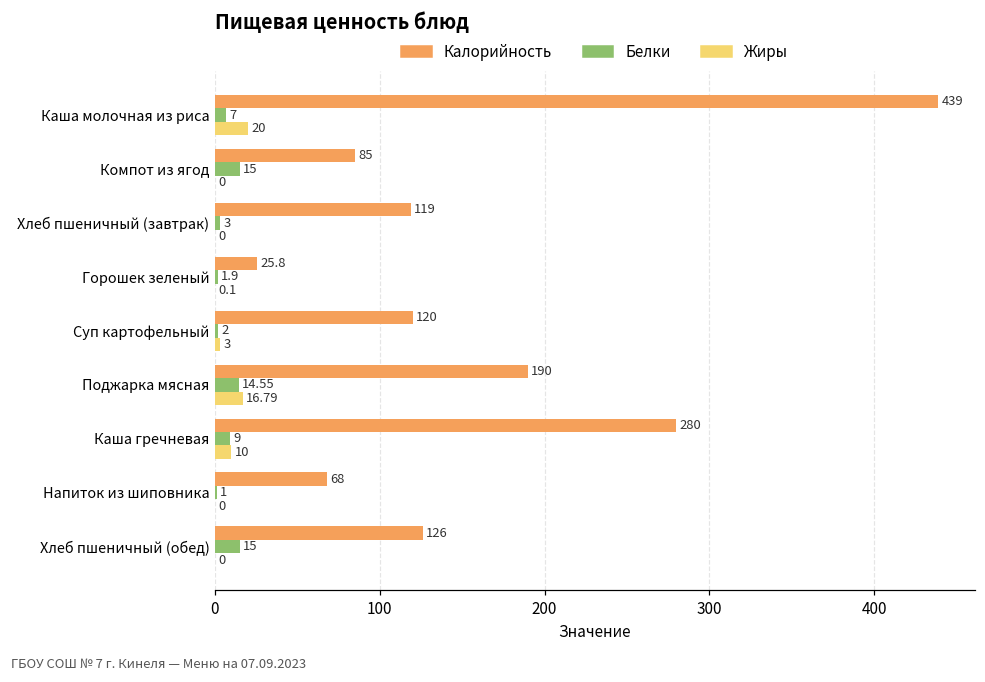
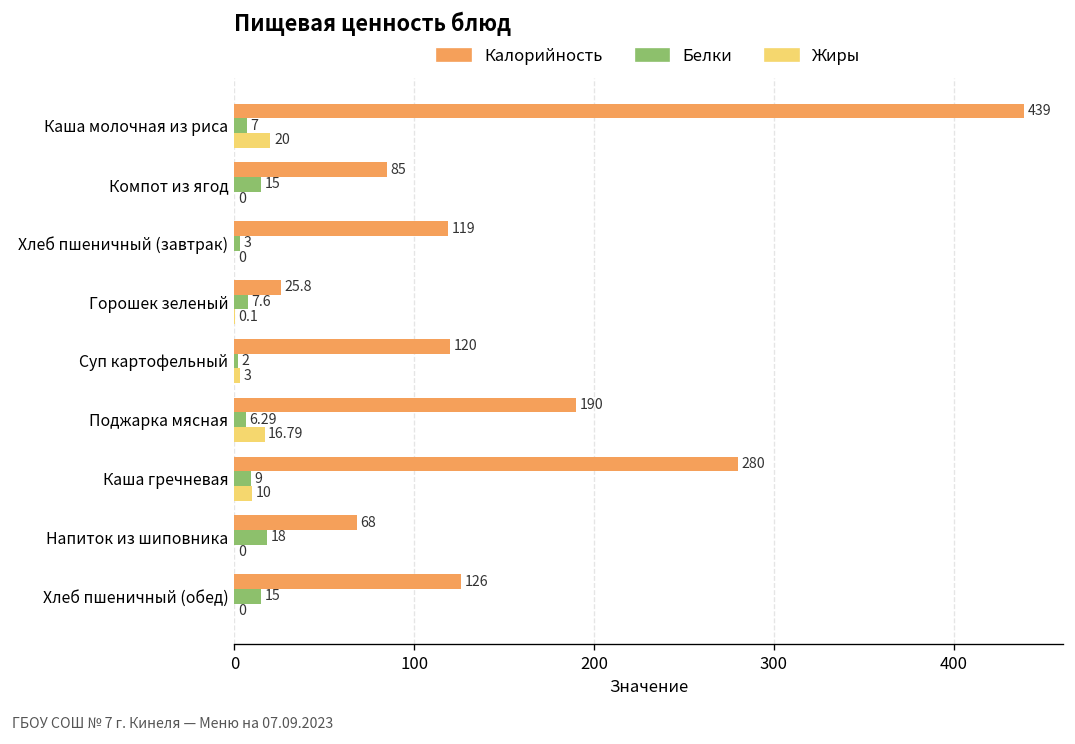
  {
    "Белки": {
      "Каша молочная из риса": 7,
      "Компот из ягод": 15,
      "Хлеб пшеничный (завтрак)": 3,
-     "Горошек зеленый": 1.9,
+     "Горошек зеленый": 7.6,
      "Суп картофельный": 2,
-     "Поджарка мясная": 14.55,
+     "Поджарка мясная": 6.29,
      "Каша гречневая": 9,
-     "Напиток из шиповника": 1,
+     "Напиток из шиповника": 18,
      "Хлеб пшеничный (обед)": 15
    }
  }
